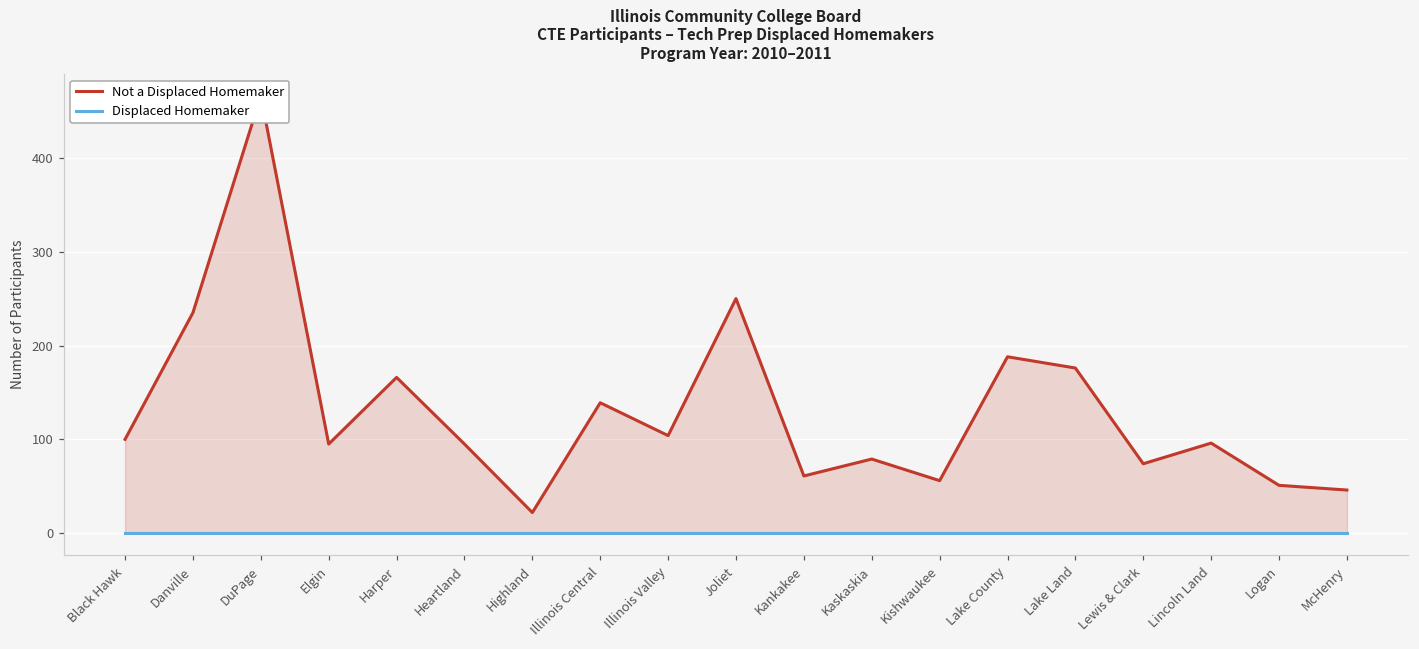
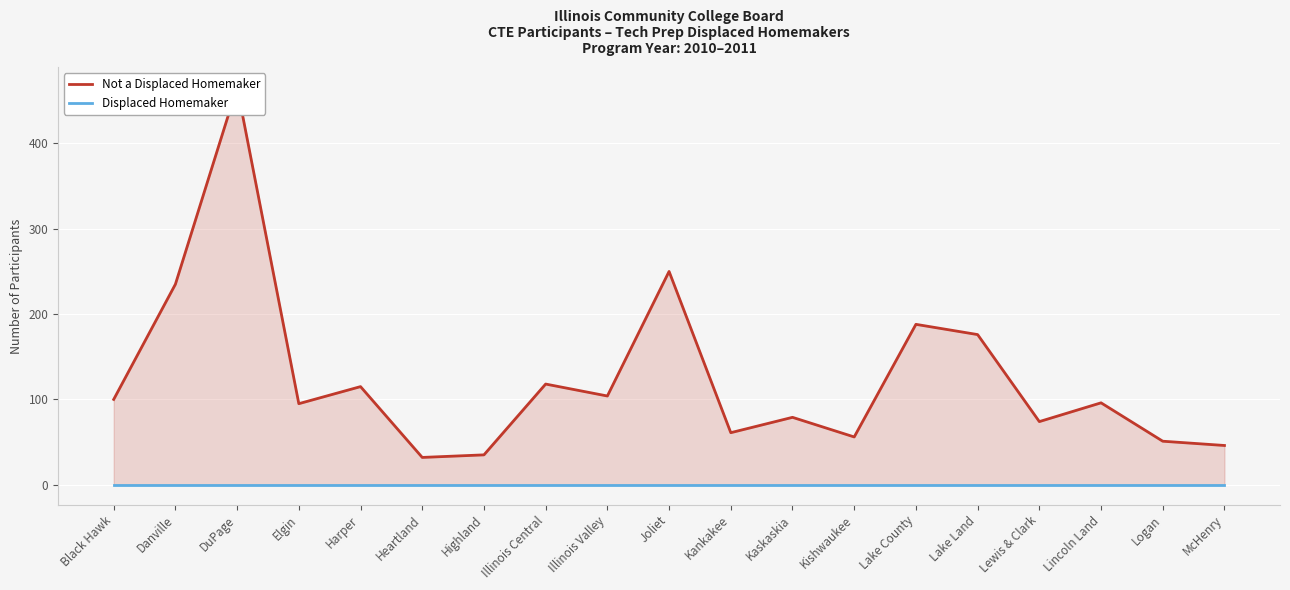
  {
    "Not a Displaced Homemaker": {
      "Black Hawk": 100,
      "Danville": 240,
      "Elgin": 100,
-     "Harper": 170,
-     "Heartland": 100,
-     "Highland": 20,
-     "Illinois Central": 140,
+     "Harper": 120,
+     "Heartland": 30,
+     "Highland": 40,
+     "Illinois Central": 120,
      "Illinois Valley": 100,
      "Joliet": 250,
      "Kankakee": 60,
      "Kaskaskia": 80,
      "Kishwaukee": 60,
      "Lake County": 190,
      "Lake Land": 180,
      "Lewis & Clark": 70,
      "Lincoln Land": 100,
      "Logan": 50,
      "McHenry": 50
    },
    "Displaced Homemaker": {
      "Black Hawk": 0,
      "Danville": 0,
      "DuPage": 0,
      "Elgin": 0,
      "Harper": 0,
      "Heartland": 0,
      "Highland": 0,
      "Illinois Central": 0,
      "Illinois Valley": 0,
      "Joliet": 0,
      "Kankakee": 0,
      "Kaskaskia": 0,
      "Kishwaukee": 0,
      "Lake County": 0,
      "Lake Land": 0,
      "Lewis & Clark": 0,
      "Lincoln Land": 0,
      "Logan": 0,
      "McHenry": 0
    }
  }
